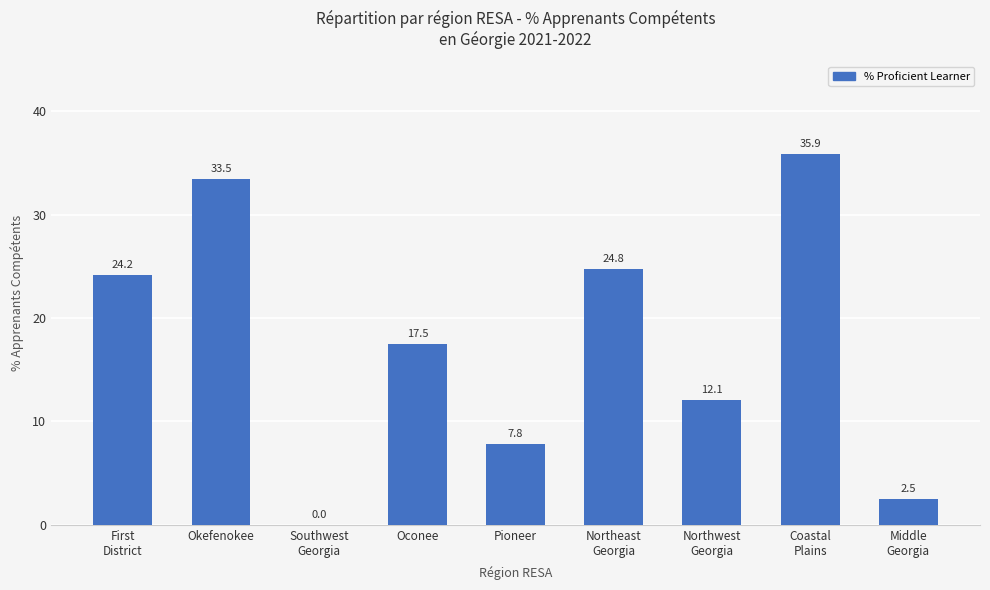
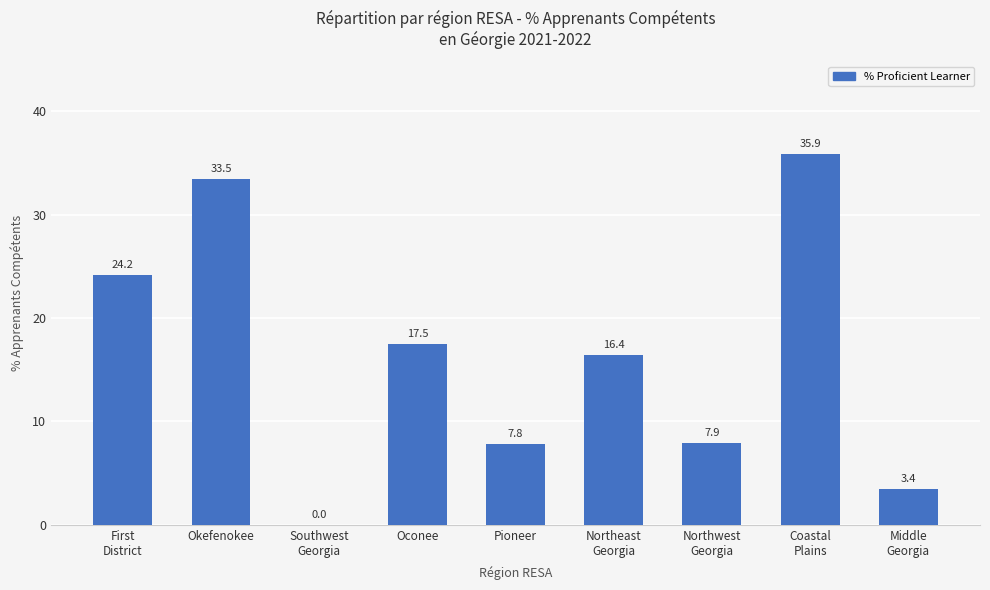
  {
    "First District": 24.2,
    "Okefenokee": 33.5,
    "Southwest Georgia": 0.0,
    "Oconee": 17.5,
    "Pioneer": 7.8,
-   "Northeast Georgia": 24.8,
-   "Northwest Georgia": 12.1,
+   "Northeast Georgia": 16.4,
+   "Northwest Georgia": 7.9,
    "Coastal Plains": 35.9,
-   "Middle Georgia": 2.5
+   "Middle Georgia": 3.4
  }
